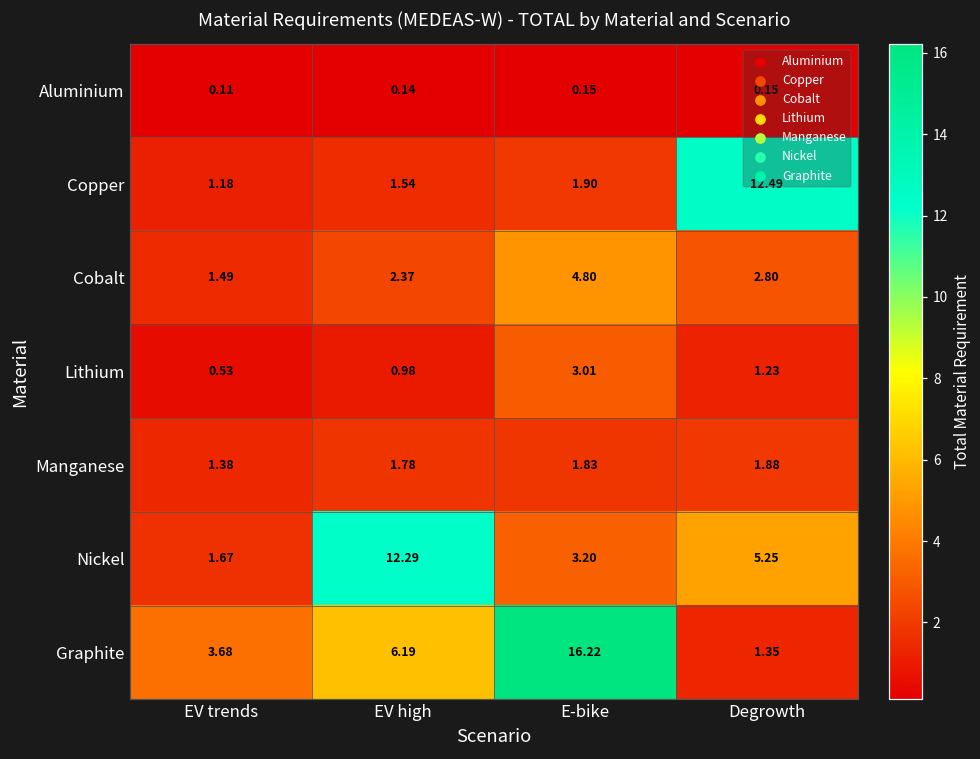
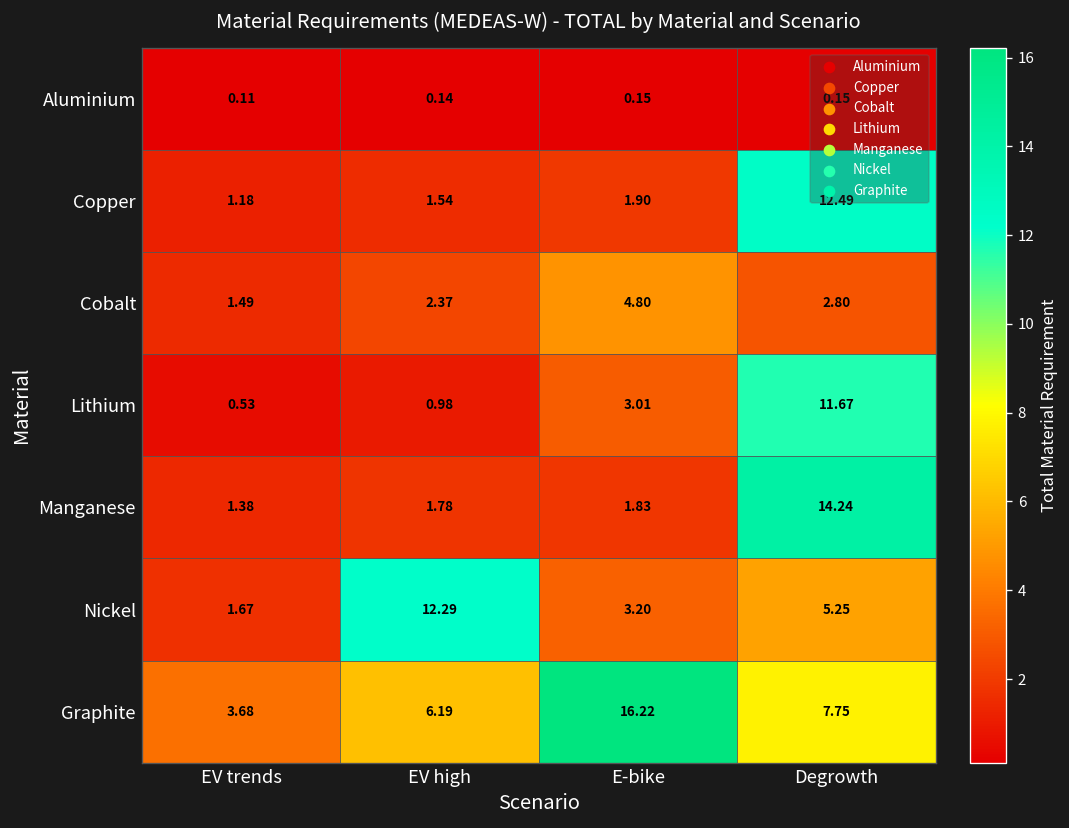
  {
    "Aluminium": {
      "EV trends": 0.11,
      "EV high": 0.14,
      "E-bike": 0.15
    },
    "Copper": {
      "EV trends": 1.18,
      "EV high": 1.54,
      "E-bike": 1.90,
      "Degrowth": 12.49
    },
    "Cobalt": {
      "EV trends": 1.49,
      "EV high": 2.37,
      "E-bike": 4.80,
      "Degrowth": 2.80
    },
    "Lithium": {
      "EV trends": 0.53,
      "EV high": 0.98,
      "E-bike": 3.01,
-     "Degrowth": 1.23
+     "Degrowth": 11.67
    },
    "Manganese": {
      "EV trends": 1.38,
      "EV high": 1.78,
      "E-bike": 1.83,
-     "Degrowth": 1.88
+     "Degrowth": 14.24
    },
    "Nickel": {
      "EV trends": 1.67,
      "EV high": 12.29,
      "E-bike": 3.20,
      "Degrowth": 5.25
    },
    "Graphite": {
      "EV trends": 3.68,
      "EV high": 6.19,
      "E-bike": 16.22,
-     "Degrowth": 1.35
+     "Degrowth": 7.75
    }
  }
